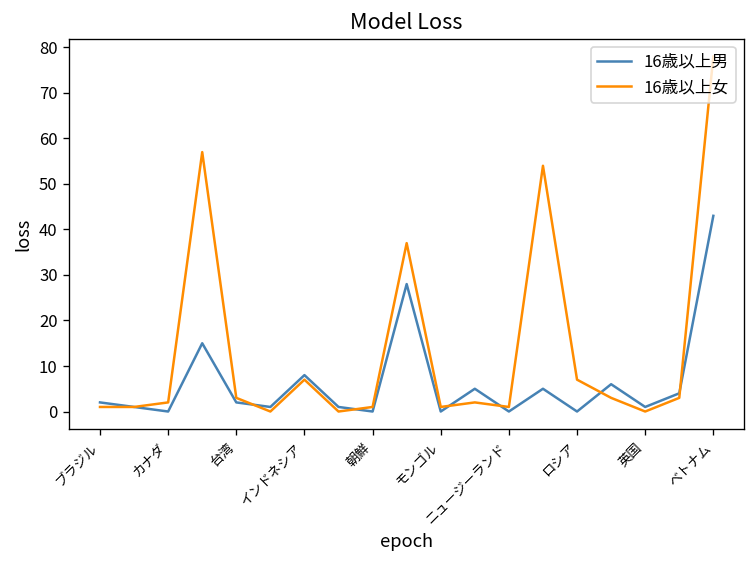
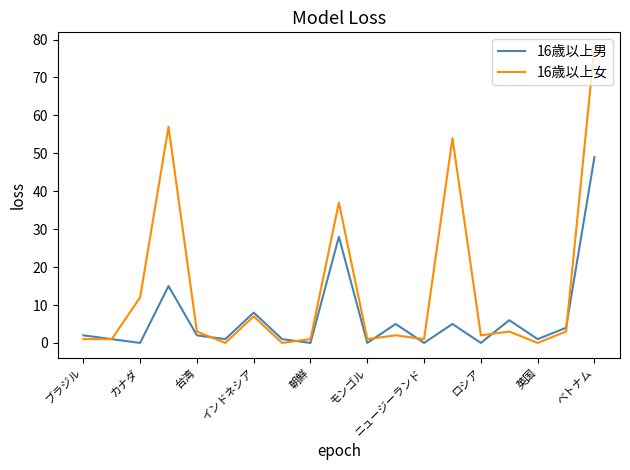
  {
    "16歳以上男": {
      "ブラジル": 2,
      "カナダ": 0,
      "台湾": 2,
      "インドネシア": 8,
      "朝鮮": 0,
      "モンゴル": 0,
      "ニュージーランド": 0,
      "ロシア": 0,
      "英国": 1,
-     "ベトナム": 43
+     "ベトナム": 49
    },
    "16歳以上女": {
      "ブラジル": 1,
-     "カナダ": 2,
+     "カナダ": 12,
      "台湾": 3,
      "インドネシア": 7,
      "朝鮮": 1,
      "モンゴル": 1,
      "ニュージーランド": 1,
-     "ロシア": 7,
+     "ロシア": 2,
      "英国": 0
    }
  }
